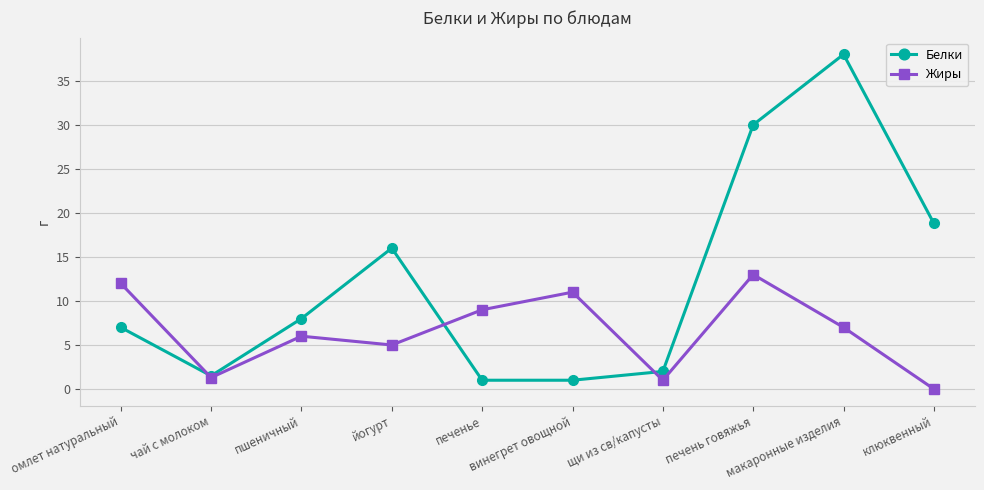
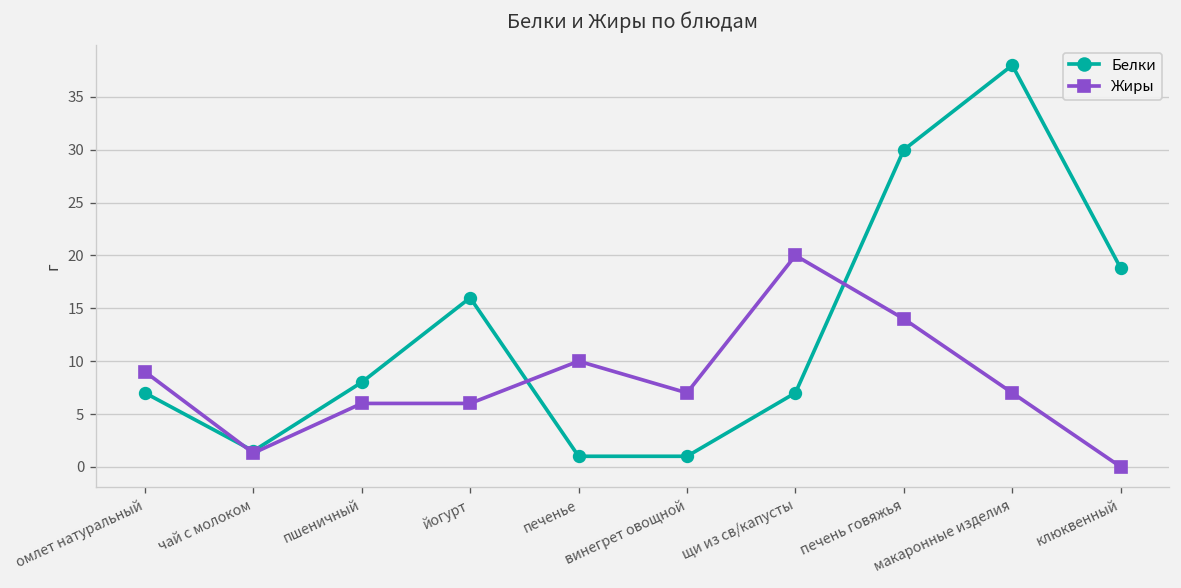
  {
    "Белки": {
      "омлет натуральный": 7,
      "пшеничный": 8,
      "йогурт": 16,
      "печенье": 1,
      "винегрет овощной": 1,
-     "щи из св/капусты": 2,
+     "щи из св/капусты": 7,
      "печень говяжья": 30,
      "макаронные изделия": 38,
      "клюквенный": 19
    },
    "Жиры": {
-     "омлет натуральный": 12,
+     "омлет натуральный": 9,
      "пшеничный": 6,
-     "йогурт": 5,
-     "печенье": 9,
-     "винегрет овощной": 11,
-     "щи из св/капусты": 1,
-     "печень говяжья": 13,
+     "йогурт": 6,
+     "печенье": 10,
+     "винегрет овощной": 7,
+     "щи из св/капусты": 20,
+     "печень говяжья": 14,
      "макаронные изделия": 7,
      "клюквенный": 0
    }
  }
